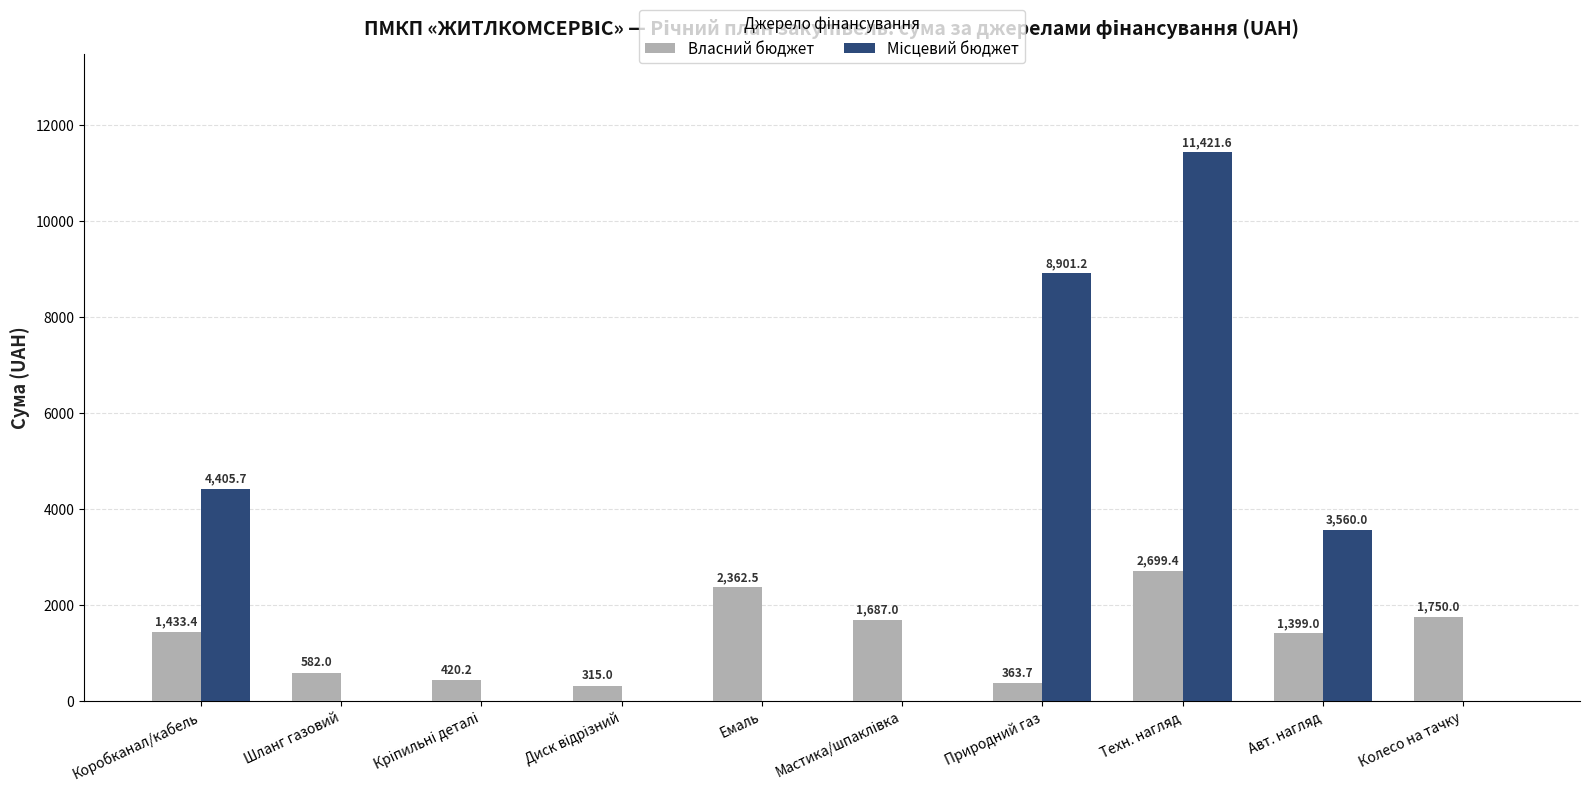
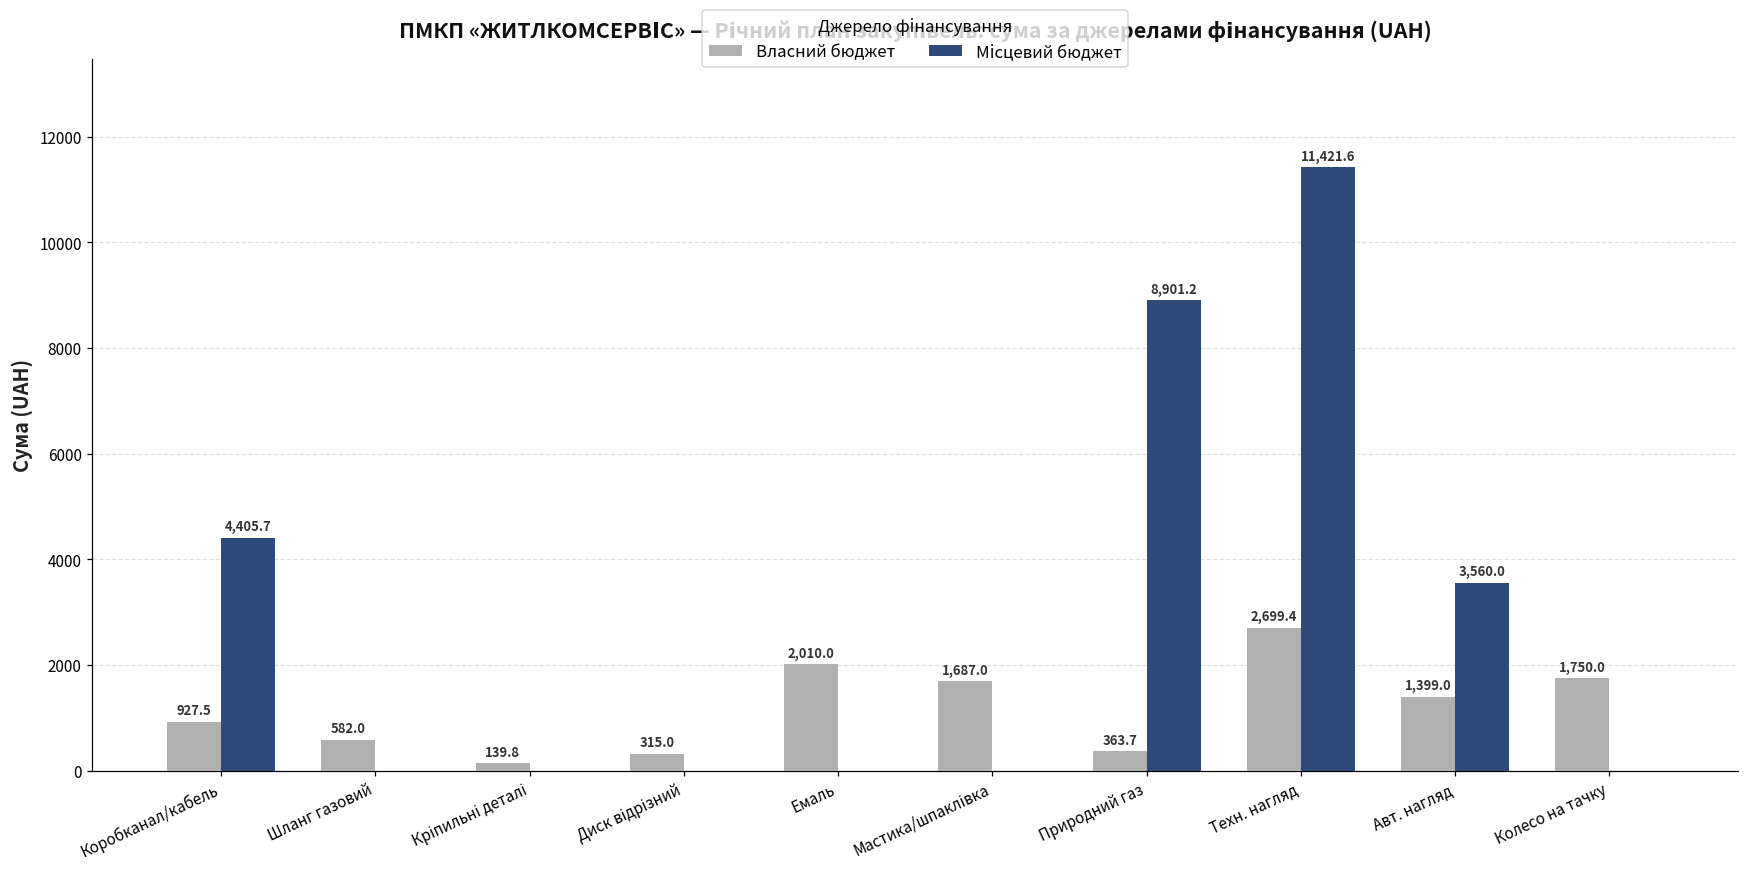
  {
    "Власний бюджет": {
-     "Коробканал/кабель": "1,433.4",
+     "Коробканал/кабель": "927.5",
      "Шланг газовий": "582.0",
-     "Кріпильні деталі": "420.2",
+     "Кріпильні деталі": "139.8",
      "Диск відрізний": "315.0",
-     "Емаль": "2,362.5",
+     "Емаль": "2,010.0",
      "Мастика/шпаклівка": "1,687.0",
      "Природний газ": "363.7",
      "Техн. нагляд": "2,699.4",
      "Авт. нагляд": "1,399.0",
      "Колесо на тачку": "1,750.0"
    },
    "Місцевий бюджет": {
      "Коробканал/кабель": "4,405.7",
      "Природний газ": "8,901.2",
      "Техн. нагляд": "11,421.6",
      "Авт. нагляд": "3,560.0"
    }
  }
